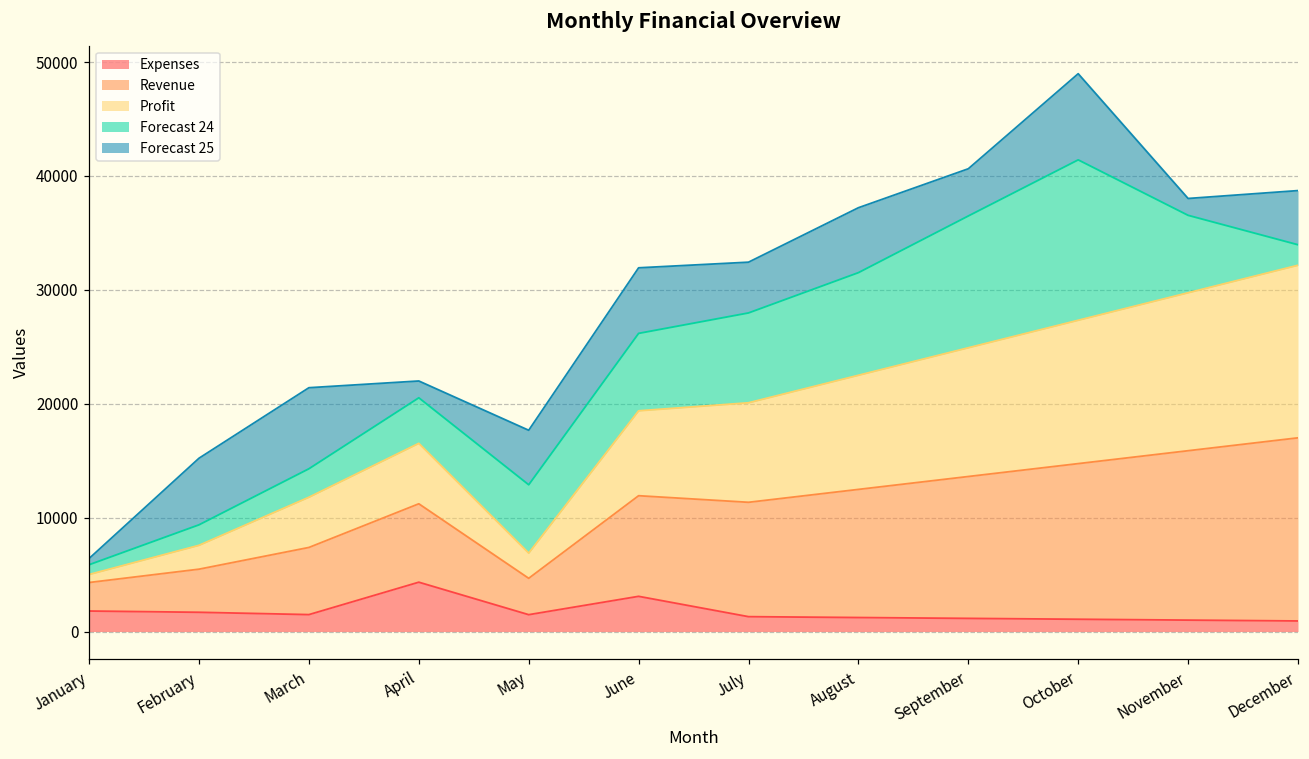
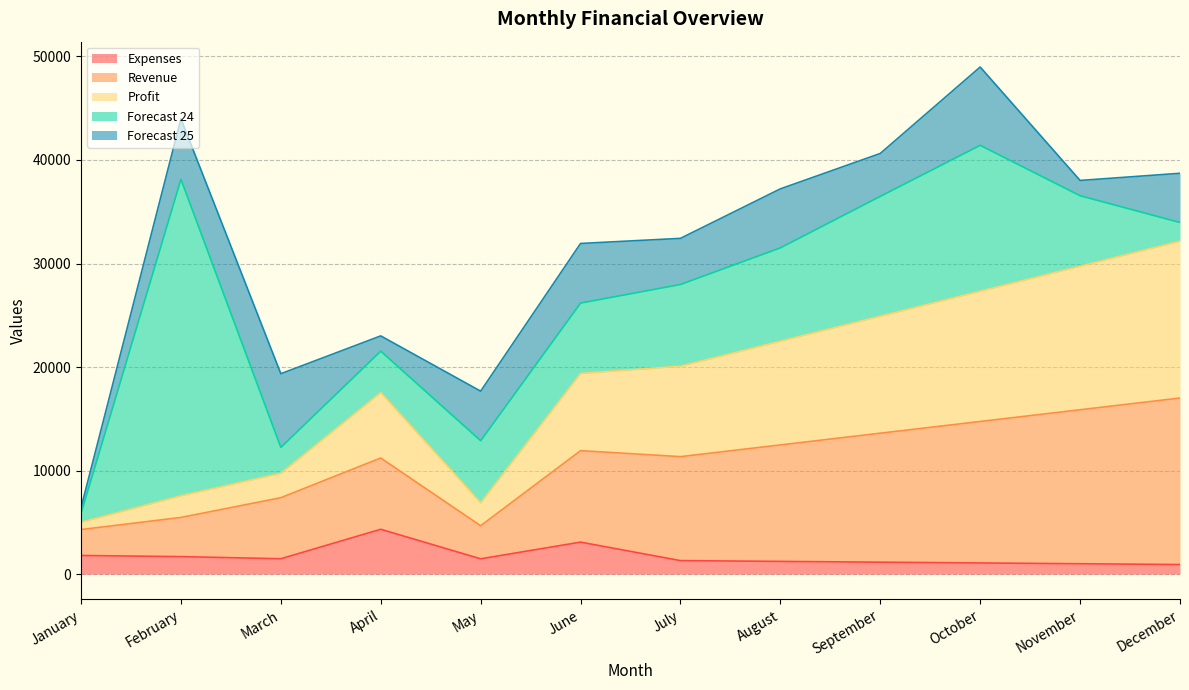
  {
    "Expenses": {
      "January": 1800,
      "February": 1700,
      "March": 1500,
      "April": 4300,
      "May": 1500,
      "June": 3100,
      "July": 1300,
      "August": 1200,
      "September": 1200,
      "October": 1100,
      "November": 1000,
      "December": 900
    },
    "Revenue": {
      "January": 2500,
      "February": 3800,
      "March": 5900,
      "April": 6900,
      "May": 3200,
      "June": 8800,
      "July": 10000,
      "August": 11300,
      "September": 12500,
      "October": 13700,
      "November": 14900,
      "December": 16100
    },
    "Profit": {
      "January": 700,
      "February": 2100,
-     "March": 4400,
-     "April": 5300,
+     "March": 2400,
+     "April": 6300,
      "May": 2200,
      "June": 7500,
      "July": 8700,
      "August": 10000,
      "September": 11300,
      "October": 12600,
      "November": 13900,
      "December": 15200
    },
    "Forecast 24": {
      "January": 900,
-     "February": 1800,
+     "February": 30600,
      "March": 2500,
      "April": 4000,
      "May": 6000,
      "June": 6800,
      "July": 7900,
      "August": 9000,
      "September": 11600,
      "October": 14100,
      "November": 6800,
      "December": 1800
    },
    "Forecast 25": {
      "January": 500,
      "March": 7100,
      "April": 1500,
      "May": 4800,
      "June": 5800,
      "July": 4500,
      "August": 5700,
      "September": 4100,
      "October": 7600,
      "November": 1500,
      "December": 4800
    }
  }
